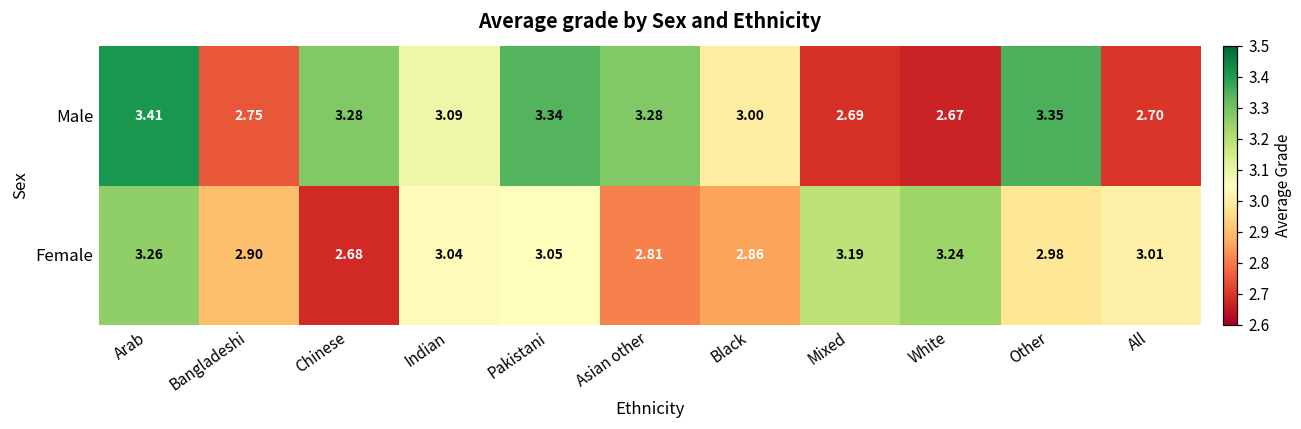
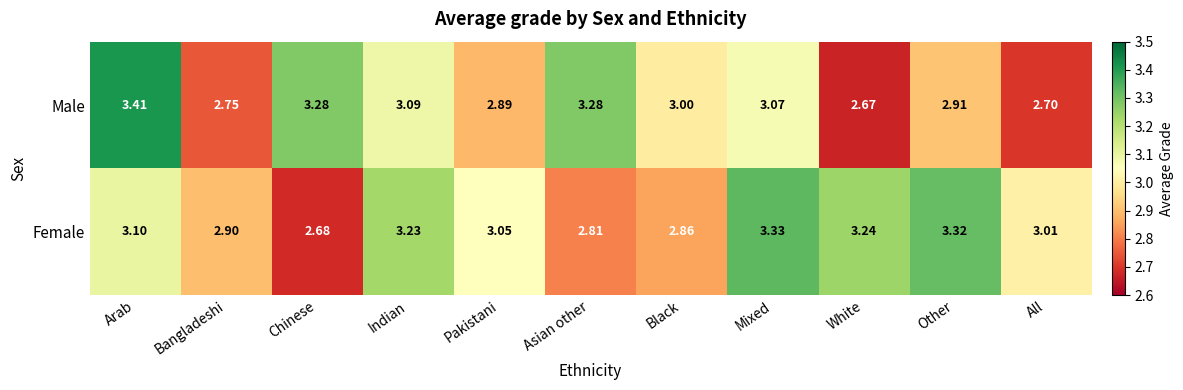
  {
    "Male": {
      "Arab": 3.41,
      "Bangladeshi": 2.75,
      "Chinese": 3.28,
      "Indian": 3.09,
-     "Pakistani": 3.34,
+     "Pakistani": 2.89,
      "Asian other": 3.28,
      "Black": 3.00,
-     "Mixed": 2.69,
+     "Mixed": 3.07,
      "White": 2.67,
-     "Other": 3.35,
+     "Other": 2.91,
      "All": 2.70
    },
    "Female": {
-     "Arab": 3.26,
+     "Arab": 3.10,
      "Bangladeshi": 2.90,
      "Chinese": 2.68,
-     "Indian": 3.04,
+     "Indian": 3.23,
      "Pakistani": 3.05,
      "Asian other": 2.81,
      "Black": 2.86,
-     "Mixed": 3.19,
+     "Mixed": 3.33,
      "White": 3.24,
-     "Other": 2.98,
+     "Other": 3.32,
      "All": 3.01
    }
  }
